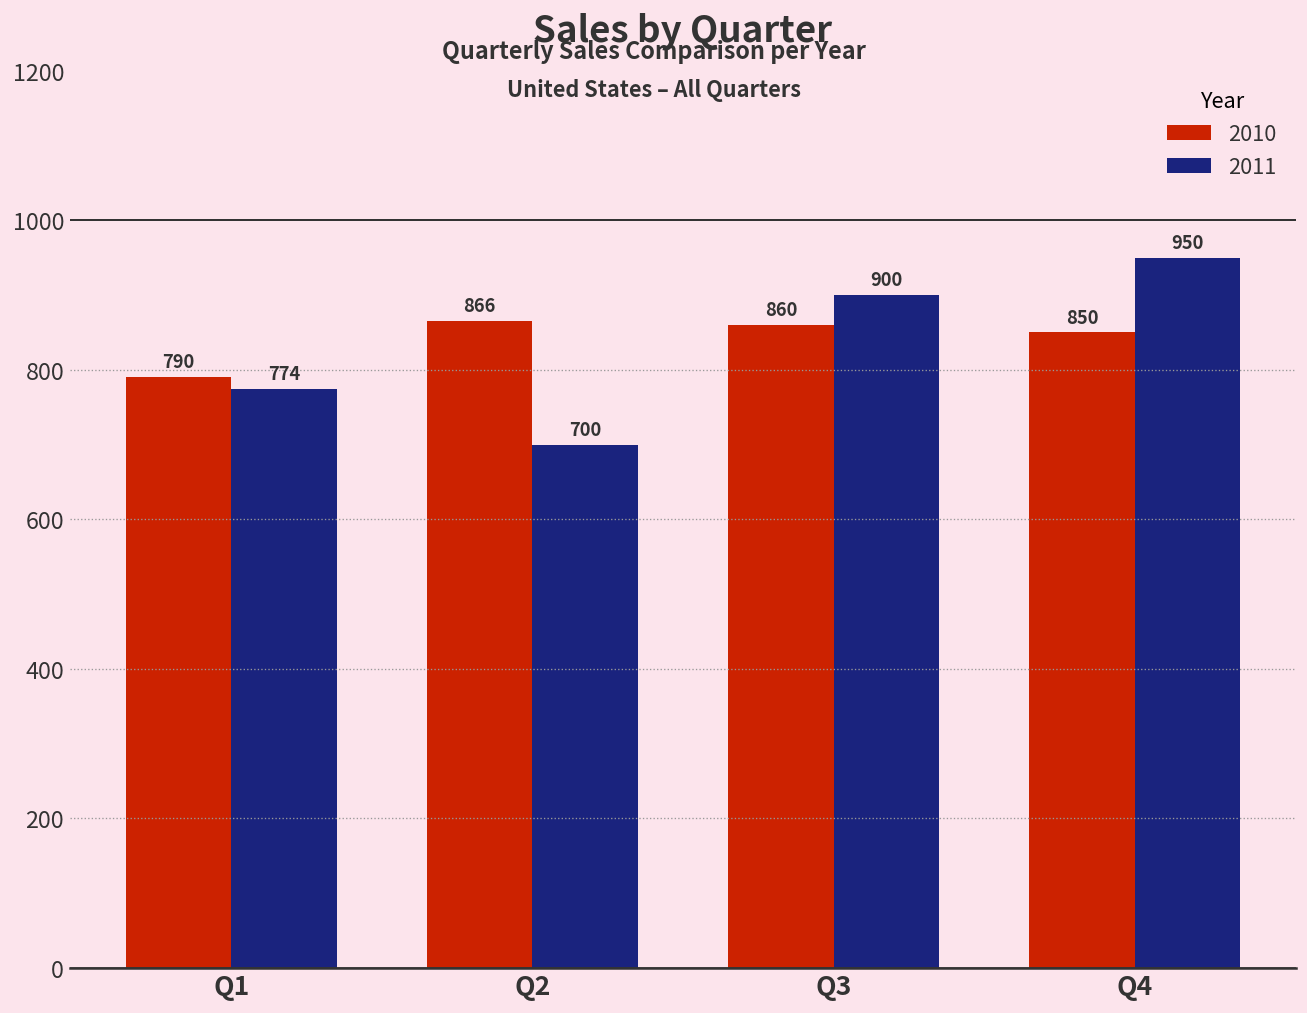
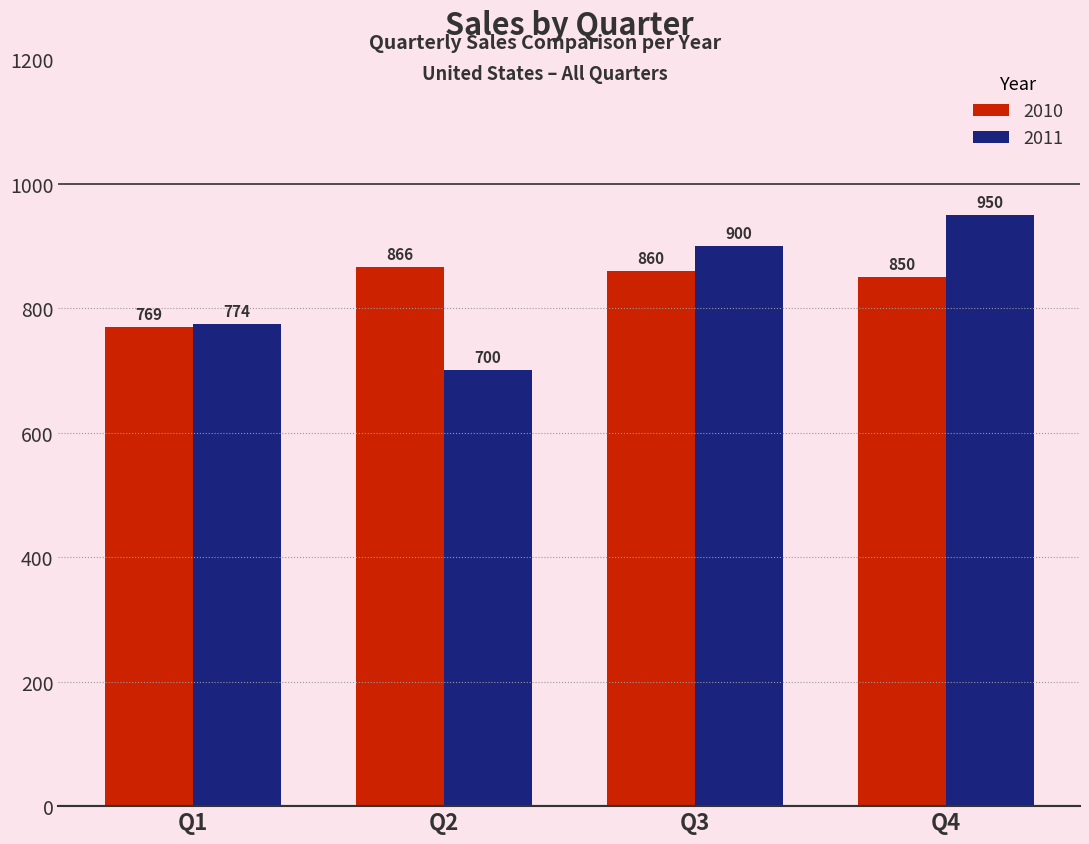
  {
    "2010": {
-     "Q1": 790,
+     "Q1": 769,
      "Q2": 866,
      "Q3": 860,
      "Q4": 850
    },
    "2011": {
      "Q1": 774,
      "Q2": 700,
      "Q3": 900,
      "Q4": 950
    }
  }
